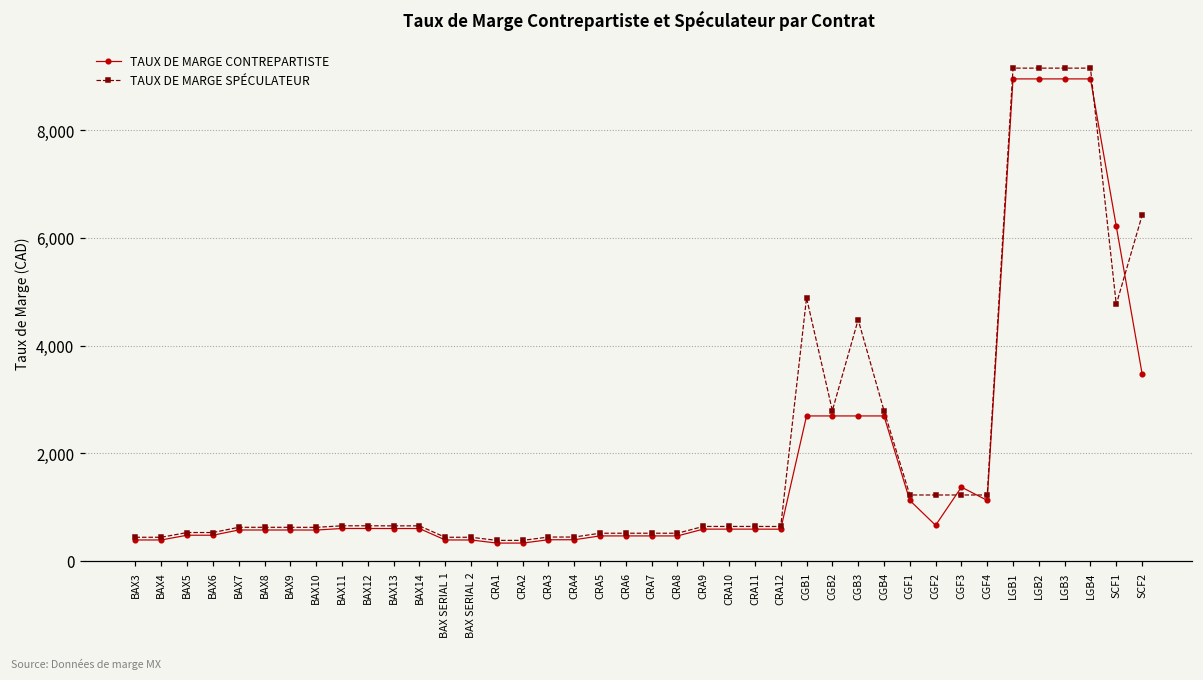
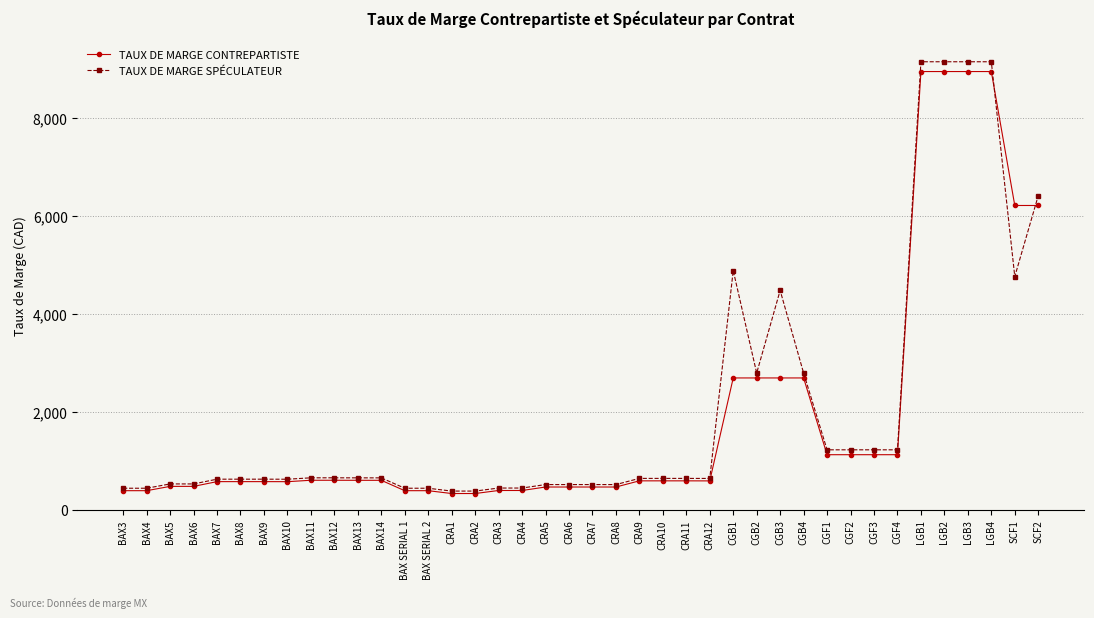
  {
    "TAUX DE MARGE CONTREPARTISTE": {
      "CGB1": "2,700",
      "CGB2": "2,700",
      "CGB3": "2,700",
      "CGB4": "2,700",
      "CGF1": "1,100",
-     "CGF2": "700",
-     "CGF3": "1,400",
+     "CGF2": "1,100",
+     "CGF3": "1,100",
      "CGF4": "1,100",
      "LGB1": "9,000",
      "LGB2": "9,000",
      "LGB3": "9,000",
      "LGB4": "9,000",
      "SCF1": "6,200",
-     "SCF2": "3,500"
+     "SCF2": "6,200"
    },
    "TAUX DE MARGE SPÉCULATEUR": {
      "CGB1": "4,900",
      "CGB2": "2,800",
      "CGB3": "4,500",
      "CGB4": "2,800",
      "CGF1": "1,200",
      "CGF2": "1,200",
      "CGF3": "1,200",
      "CGF4": "1,200",
      "LGB1": "9,200",
      "LGB2": "9,200",
      "LGB3": "9,200",
      "LGB4": "9,200",
      "SCF1": "4,800",
      "SCF2": "6,400"
    }
  }
